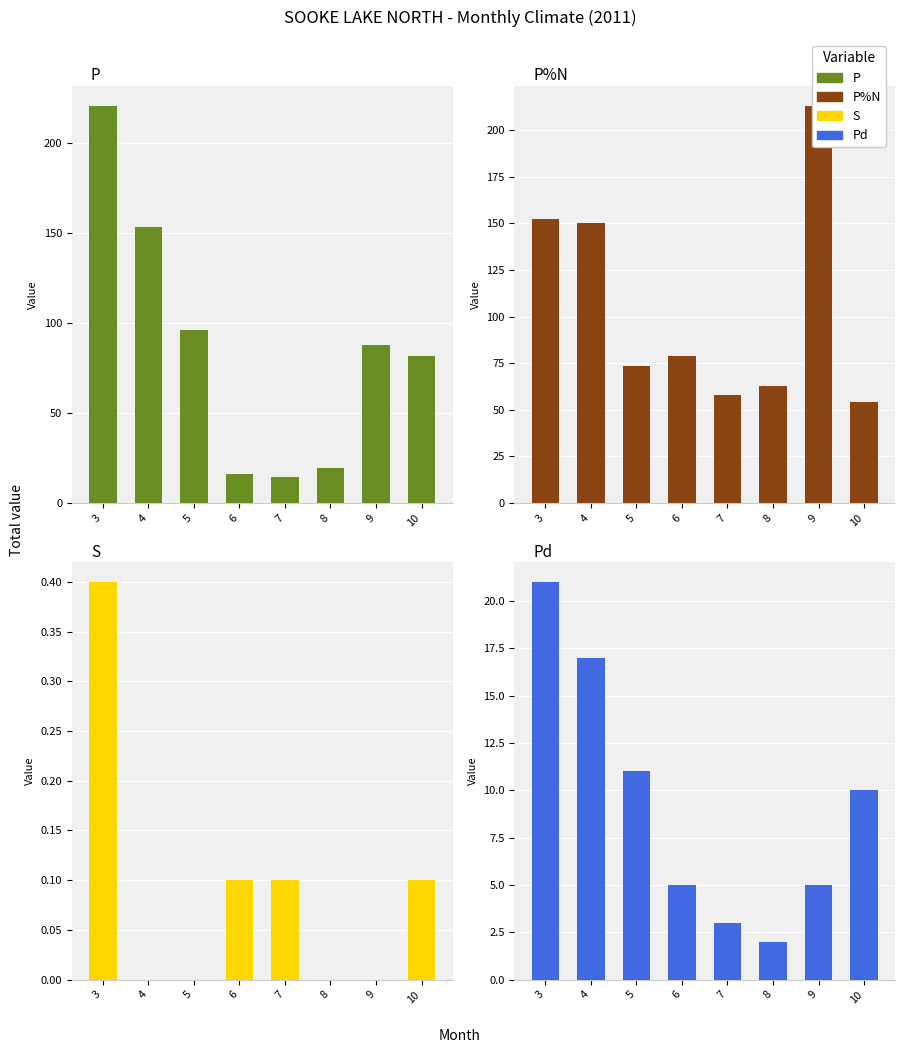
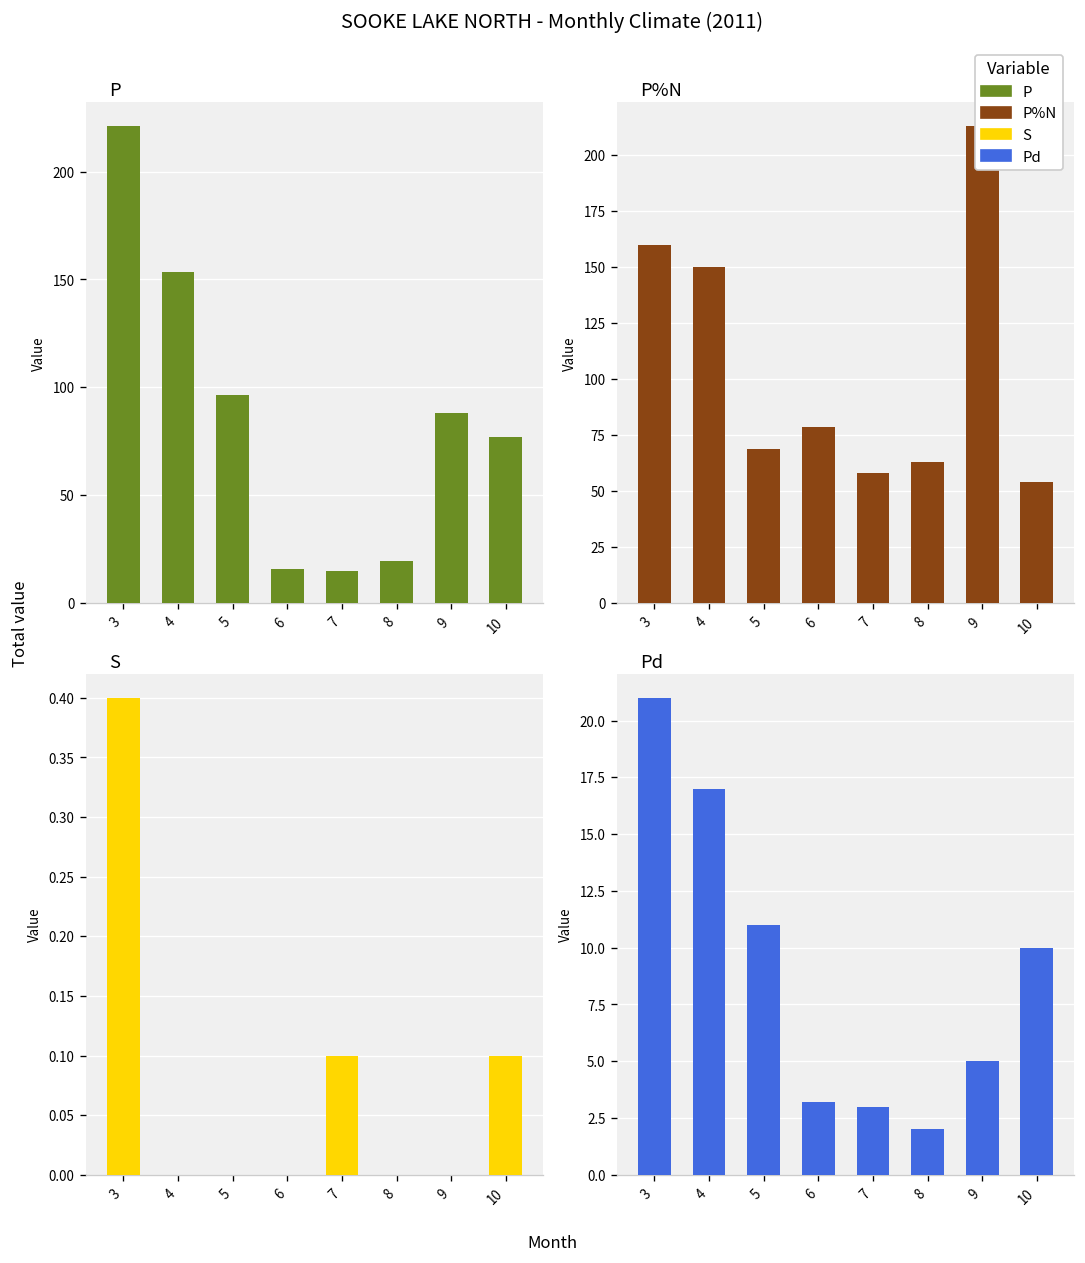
  {
    "P": {
      "3": 221,
      "4": 154,
      "5": 96,
      "6": 16,
      "7": 15,
      "8": 20,
      "9": 88,
-     "10": 82
+     "10": 77
    },
    "P%N": {
-     "3": 152,
+     "3": 160,
      "4": 150,
-     "5": 74,
+     "5": 69,
      "6": 79,
      "7": 58,
      "8": 63,
      "10": 54
    },
    "S": {
      "3": 0.4,
      "4": 0.0,
      "5": 0.0,
-     "6": 0.1,
+     "6": 0.0,
      "7": 0.1,
      "8": 0.0,
      "9": 0.0,
      "10": 0.1
    },
    "Pd": {
      "3": 21.0,
      "4": 17.0,
      "5": 11.0,
-     "6": 5.0,
+     "6": 3.2,
      "7": 3.0,
      "8": 2.0,
      "9": 5.0,
      "10": 10.0
    }
  }
